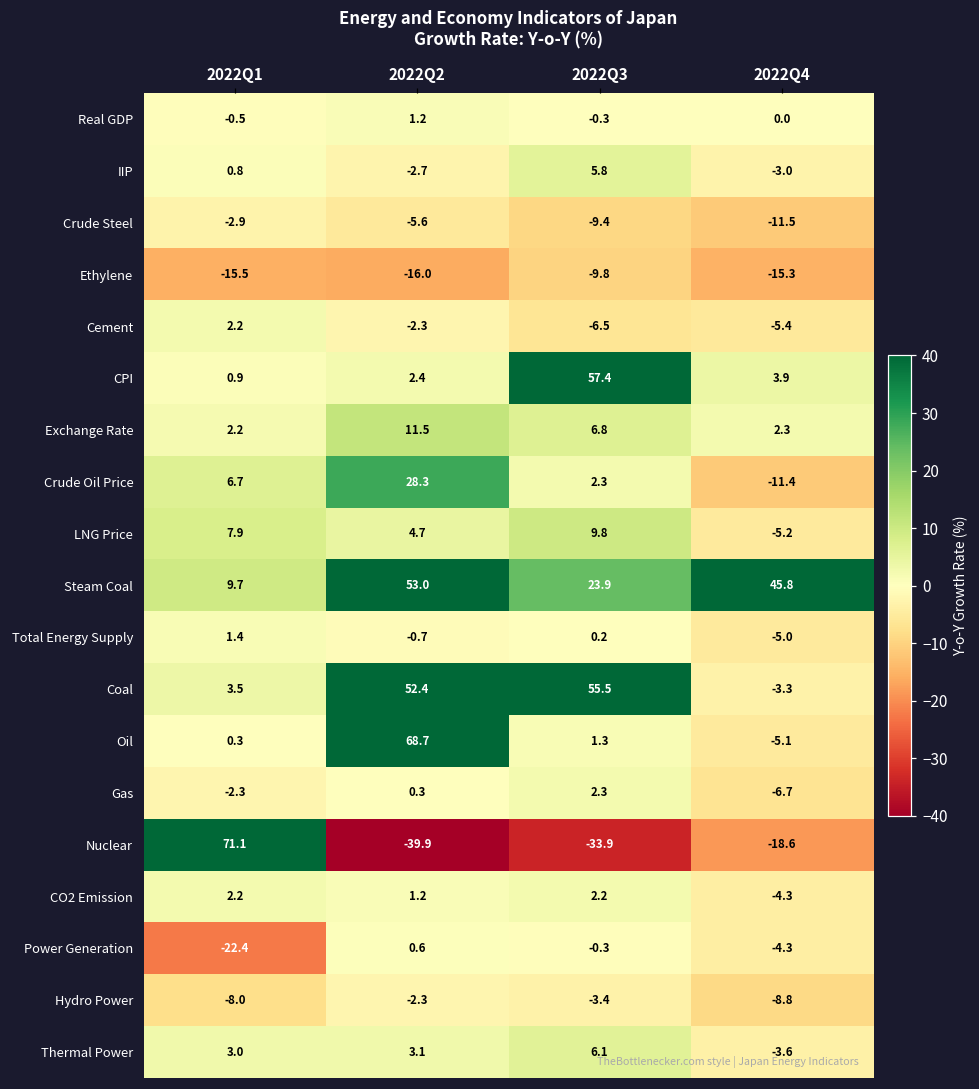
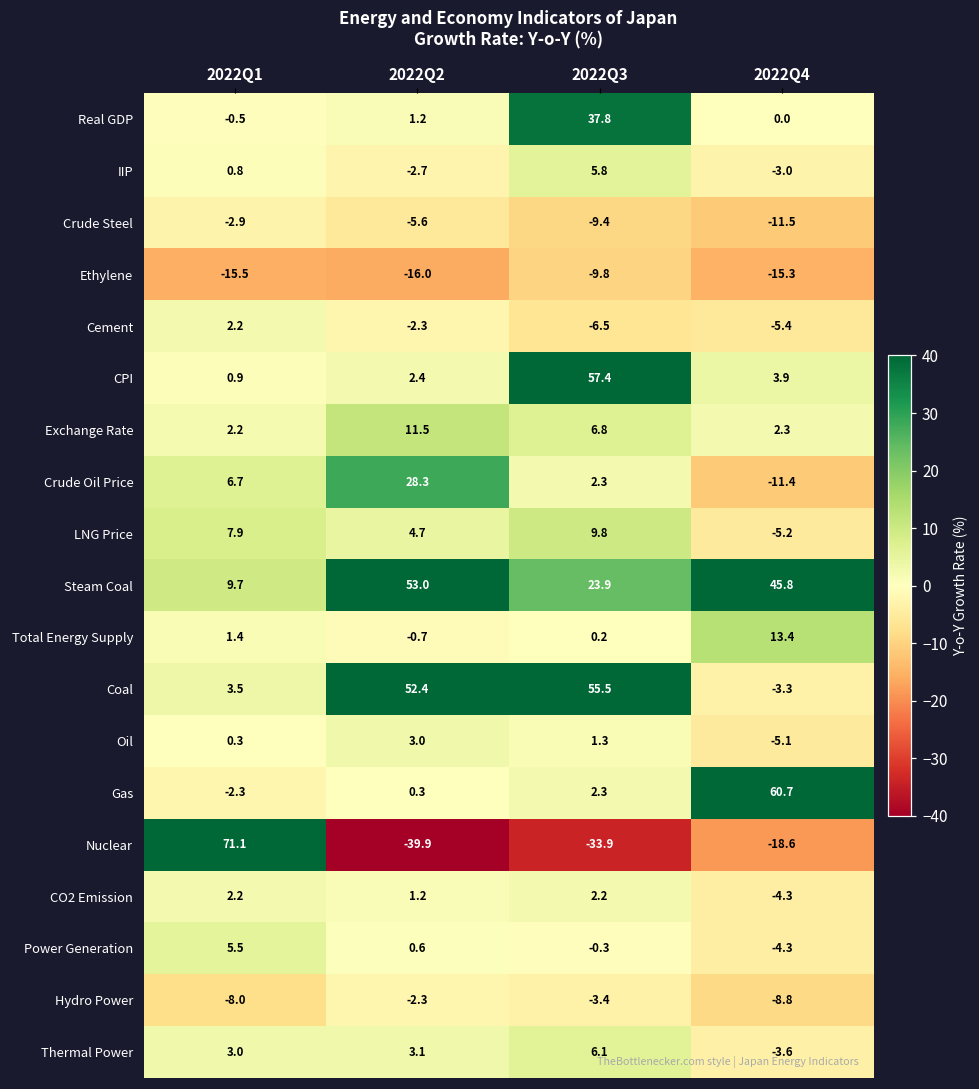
  {
    "Real GDP": {
      "2022Q1": -0.5,
      "2022Q2": 1.2,
-     "2022Q3": -0.3,
+     "2022Q3": 37.8,
      "2022Q4": 0.0
    },
    "IIP": {
      "2022Q1": 0.8,
      "2022Q2": -2.7,
      "2022Q3": 5.8,
      "2022Q4": -3.0
    },
    "Crude Steel": {
      "2022Q1": -2.9,
      "2022Q2": -5.6,
      "2022Q3": -9.4,
      "2022Q4": -11.5
    },
    "Ethylene": {
      "2022Q1": -15.5,
      "2022Q2": -16.0,
      "2022Q3": -9.8,
      "2022Q4": -15.3
    },
    "Cement": {
      "2022Q1": 2.2,
      "2022Q2": -2.3,
      "2022Q3": -6.5,
      "2022Q4": -5.4
    },
    "CPI": {
      "2022Q1": 0.9,
      "2022Q2": 2.4,
      "2022Q3": 57.4,
      "2022Q4": 3.9
    },
    "Exchange Rate": {
      "2022Q1": 2.2,
      "2022Q2": 11.5,
      "2022Q3": 6.8,
      "2022Q4": 2.3
    },
    "Crude Oil Price": {
      "2022Q1": 6.7,
      "2022Q2": 28.3,
      "2022Q3": 2.3,
      "2022Q4": -11.4
    },
    "LNG Price": {
      "2022Q1": 7.9,
      "2022Q2": 4.7,
      "2022Q3": 9.8,
      "2022Q4": -5.2
    },
    "Steam Coal": {
      "2022Q1": 9.7,
      "2022Q2": 53.0,
      "2022Q3": 23.9,
      "2022Q4": 45.8
    },
    "Total Energy Supply": {
      "2022Q1": 1.4,
      "2022Q2": -0.7,
      "2022Q3": 0.2,
-     "2022Q4": -5.0
+     "2022Q4": 13.4
    },
    "Coal": {
      "2022Q1": 3.5,
      "2022Q2": 52.4,
      "2022Q3": 55.5,
      "2022Q4": -3.3
    },
    "Oil": {
      "2022Q1": 0.3,
-     "2022Q2": 68.7,
+     "2022Q2": 3.0,
      "2022Q3": 1.3,
      "2022Q4": -5.1
    },
    "Gas": {
      "2022Q1": -2.3,
      "2022Q2": 0.3,
      "2022Q3": 2.3,
-     "2022Q4": -6.7
+     "2022Q4": 60.7
    },
    "Nuclear": {
      "2022Q1": 71.1,
      "2022Q2": -39.9,
      "2022Q3": -33.9,
      "2022Q4": -18.6
    },
    "CO2 Emission": {
      "2022Q1": 2.2,
      "2022Q2": 1.2,
      "2022Q3": 2.2,
      "2022Q4": -4.3
    },
    "Power Generation": {
-     "2022Q1": -22.4,
+     "2022Q1": 5.5,
      "2022Q2": 0.6,
      "2022Q3": -0.3,
      "2022Q4": -4.3
    },
    "Hydro Power": {
      "2022Q1": -8.0,
      "2022Q2": -2.3,
      "2022Q3": -3.4,
      "2022Q4": -8.8
    },
    "Thermal Power": {
      "2022Q1": 3.0,
      "2022Q2": 3.1
    }
  }
